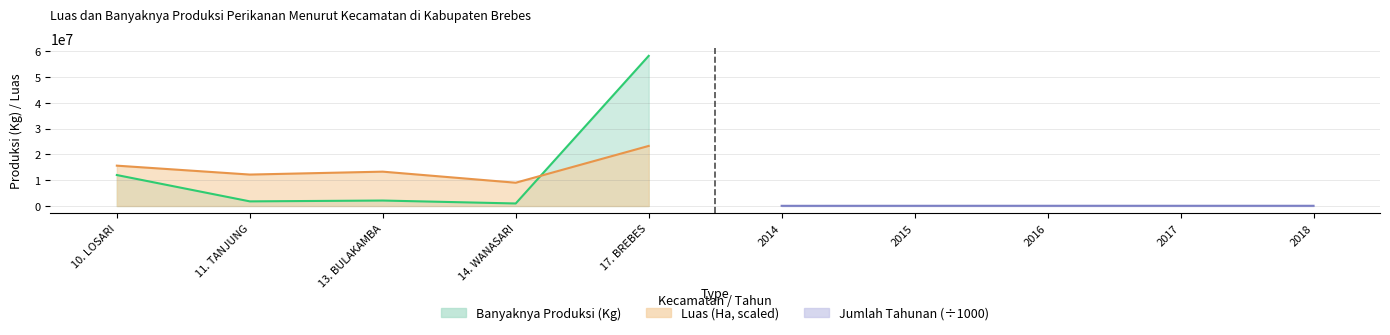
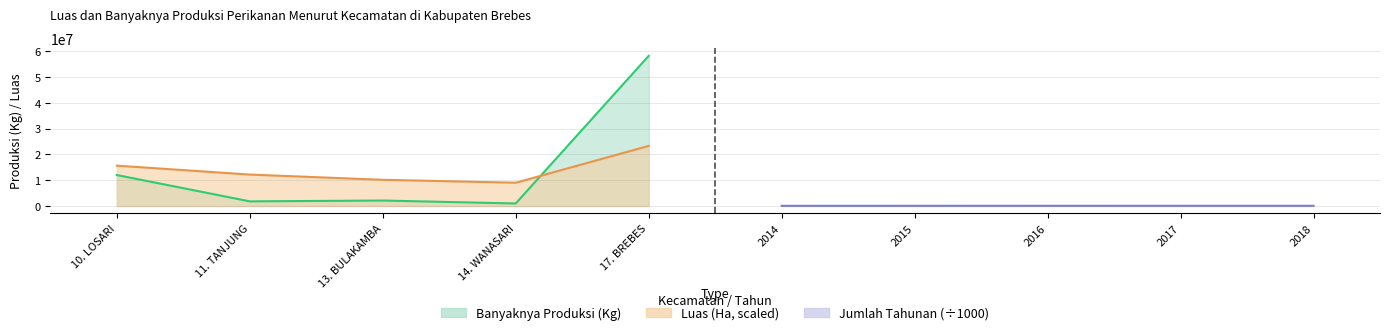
  {
    "Luas (Ha, scaled)": {
      "10. LOSARI": 16000000,
      "11. TANJUNG": 12000000,
-     "13. BULAKAMBA": 13000000,
+     "13. BULAKAMBA": 10000000,
      "14. WANASARI": 9000000,
      "17. BREBES": 23000000
    }
  }
